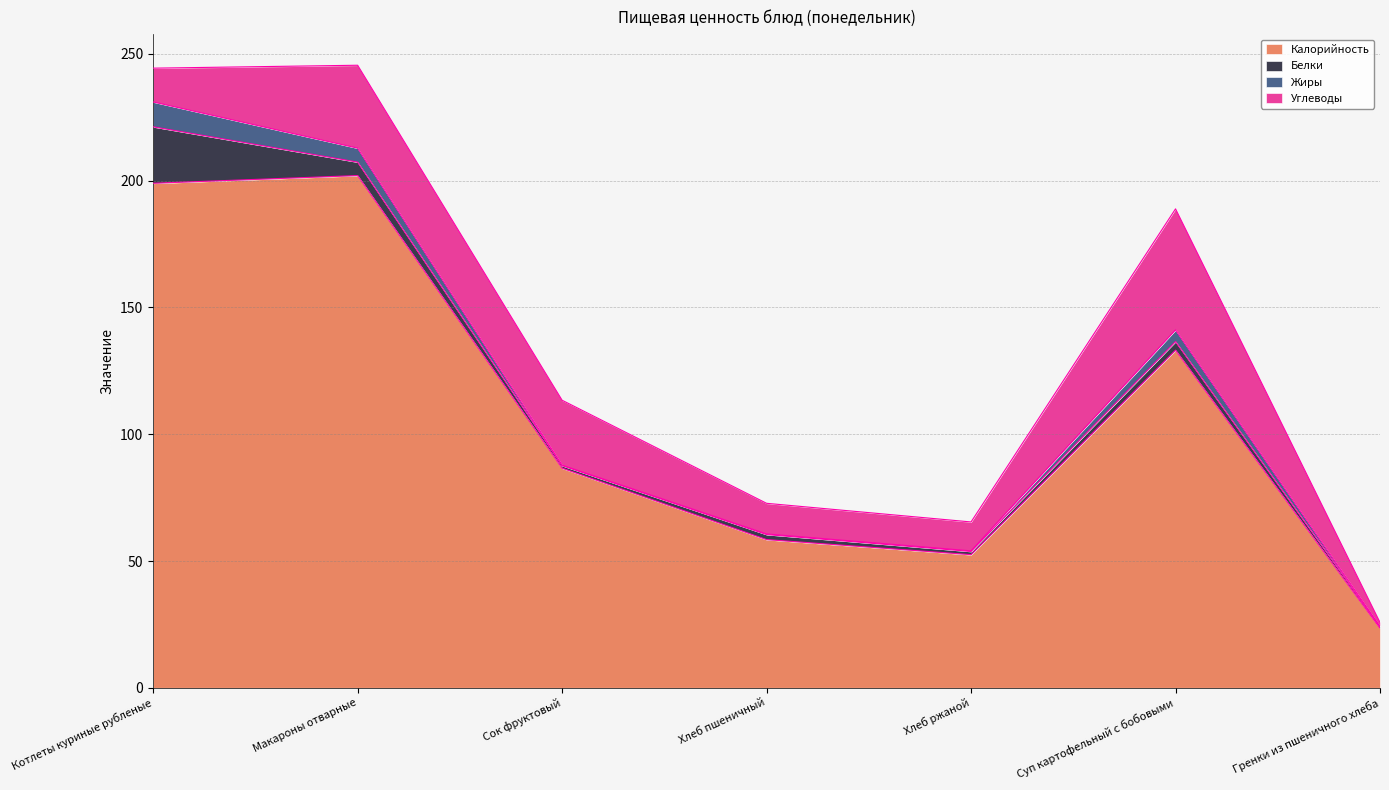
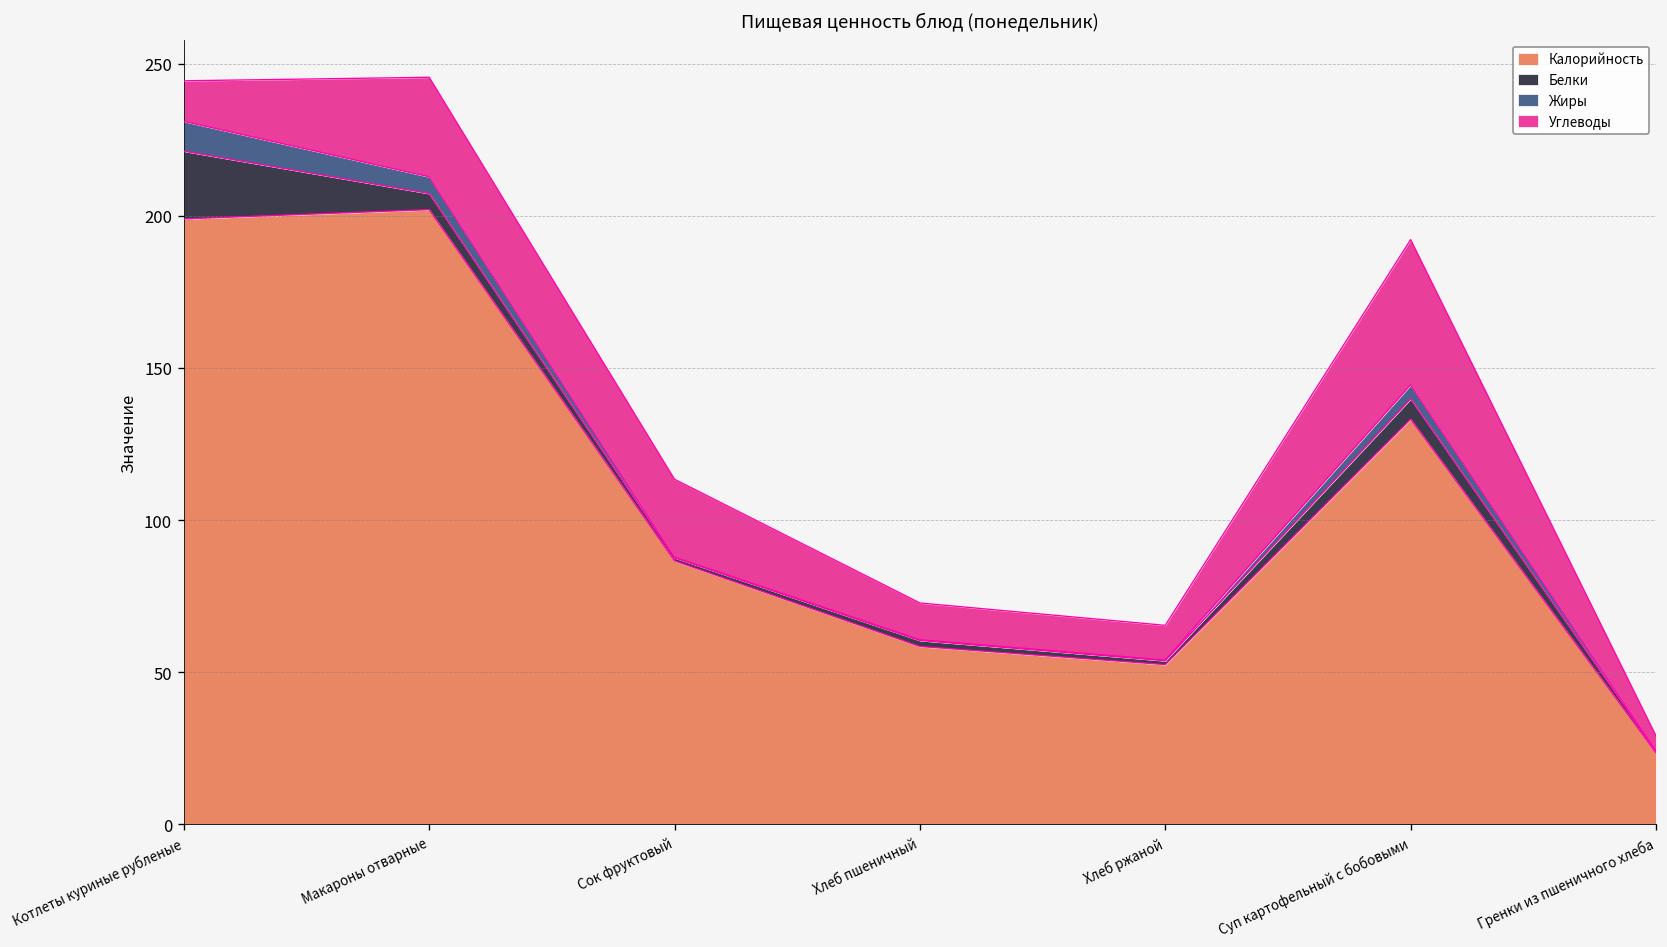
  {
    "Калорийность": {
      "Котлеты куриные рубленые": 199,
      "Макароны отварные": 202,
      "Хлеб пшеничный": 58,
      "Хлеб ржаной": 53,
      "Суп картофельный с бобовыми": 133
    },
    "Белки": {
      "Котлеты куриные рубленые": 22,
      "Макароны отварные": 5,
-     "Суп картофельный с бобовыми": 3
+     "Суп картофельный с бобовыми": 7
    },
    "Жиры": {
      "Котлеты куриные рубленые": 10,
      "Макароны отварные": 6,
      "Суп картофельный с бобовыми": 5
    },
    "Углеводы": {
      "Котлеты куриные рубленые": 13,
      "Макароны отварные": 33,
      "Сок фруктовый": 26,
      "Хлеб пшеничный": 12,
      "Хлеб ржаной": 11,
      "Суп картофельный с бобовыми": 48,
-     "Гренки из пшеничного хлеба": 2
+     "Гренки из пшеничного хлеба": 5
    }
  }
